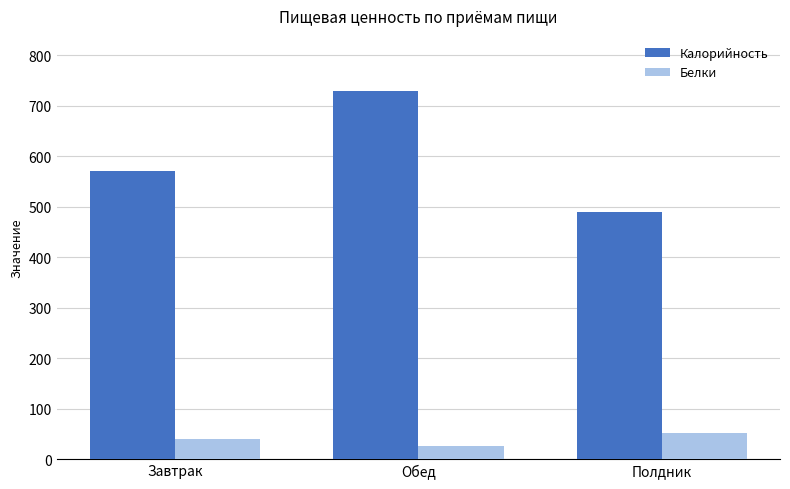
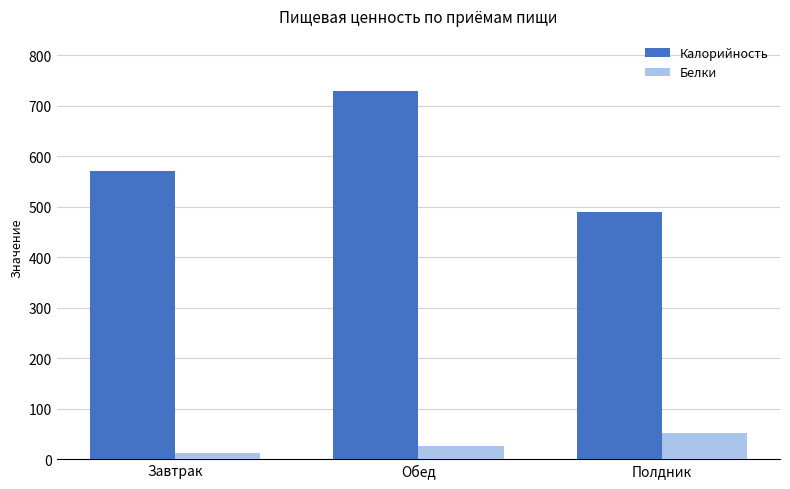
  {
    "Калорийность": {
      "Завтрак": 570,
      "Обед": 730,
      "Полдник": 490
    },
    "Белки": {
-     "Завтрак": 40,
+     "Завтрак": 10,
      "Обед": 30,
      "Полдник": 50
    }
  }
